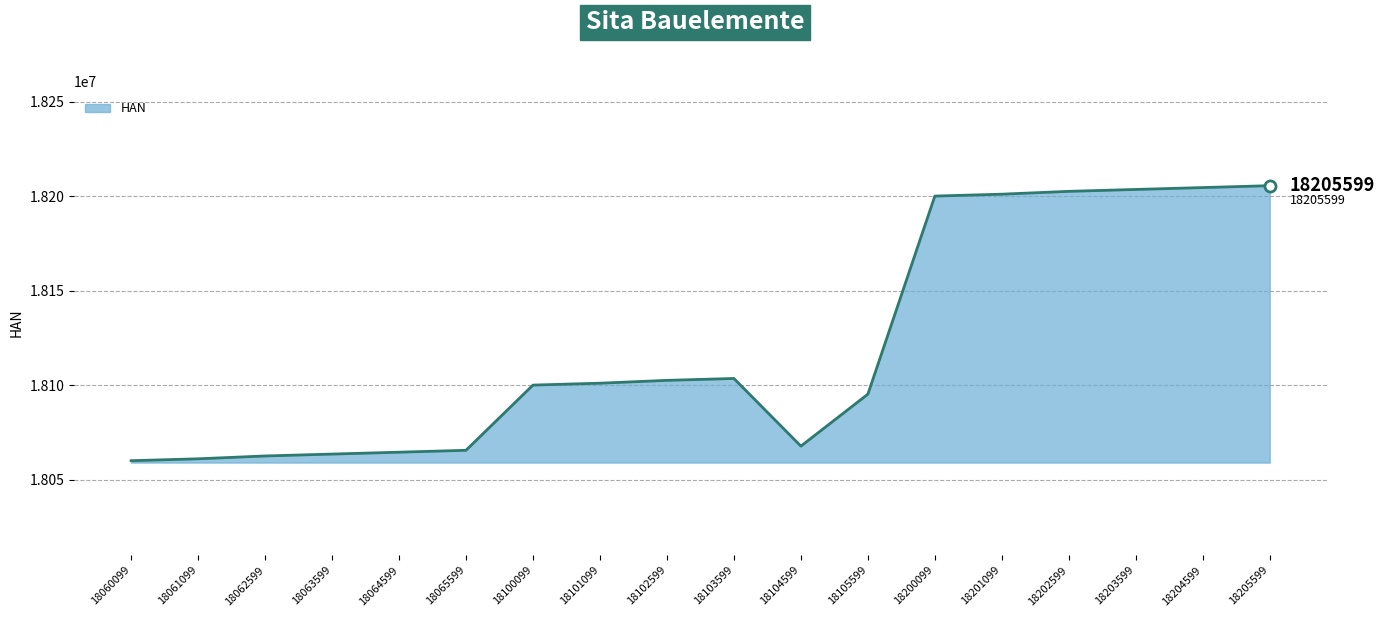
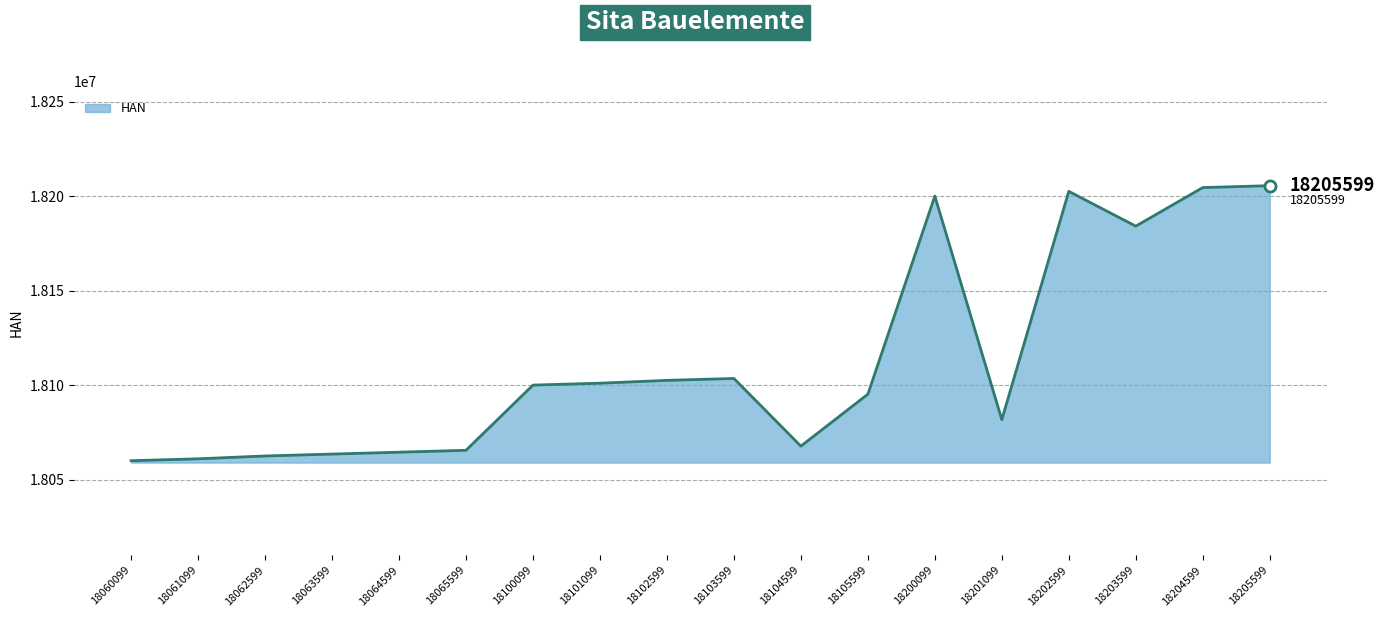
  {
    "HAN": {
      "18060099": 18060000,
      "18061099": 18061000,
      "18062599": 18063000,
      "18063599": 18064000,
      "18064599": 18065000,
      "18065599": 18066000,
      "18100099": 18100000,
      "18101099": 18101000,
      "18102599": 18103000,
      "18103599": 18104000,
      "18104599": 18068000,
      "18105599": 18095000,
      "18200099": 18200000,
-     "18201099": 18201000,
+     "18201099": 18082000,
      "18202599": 18203000,
-     "18203599": 18204000,
+     "18203599": 18184000,
      "18204599": 18205000
    }
  }
